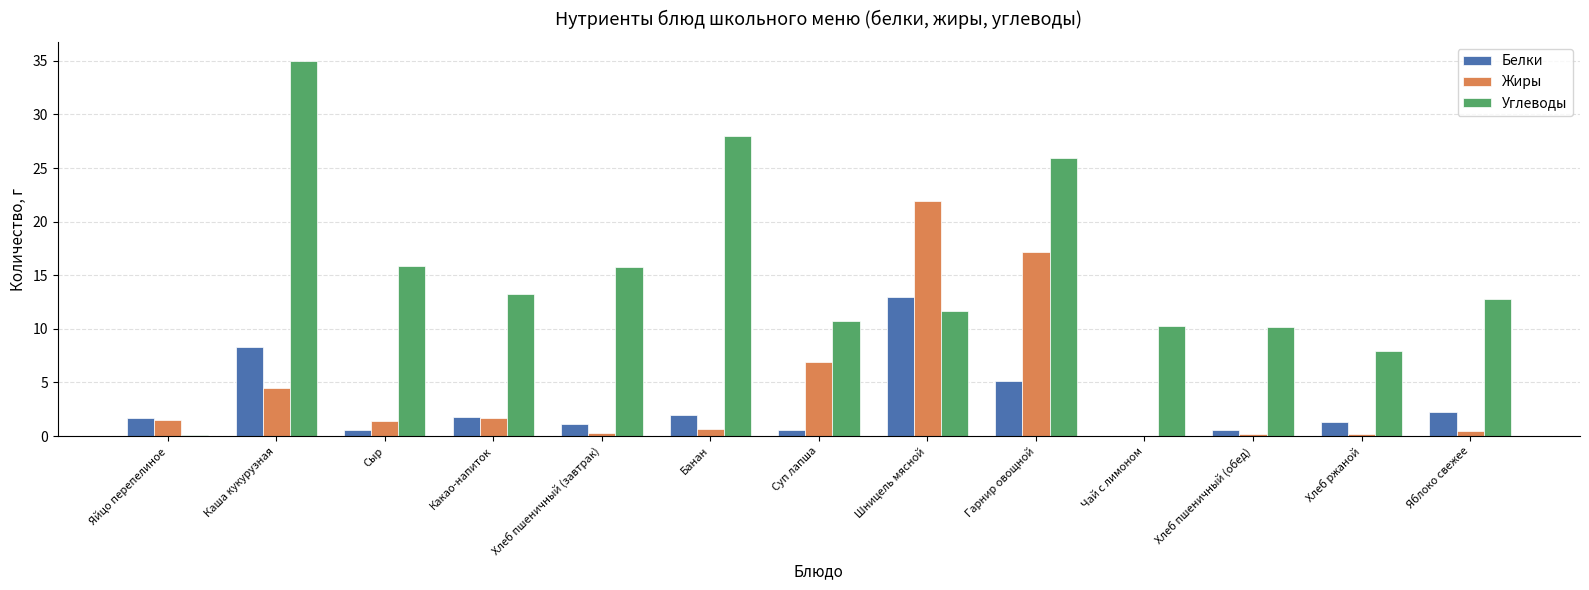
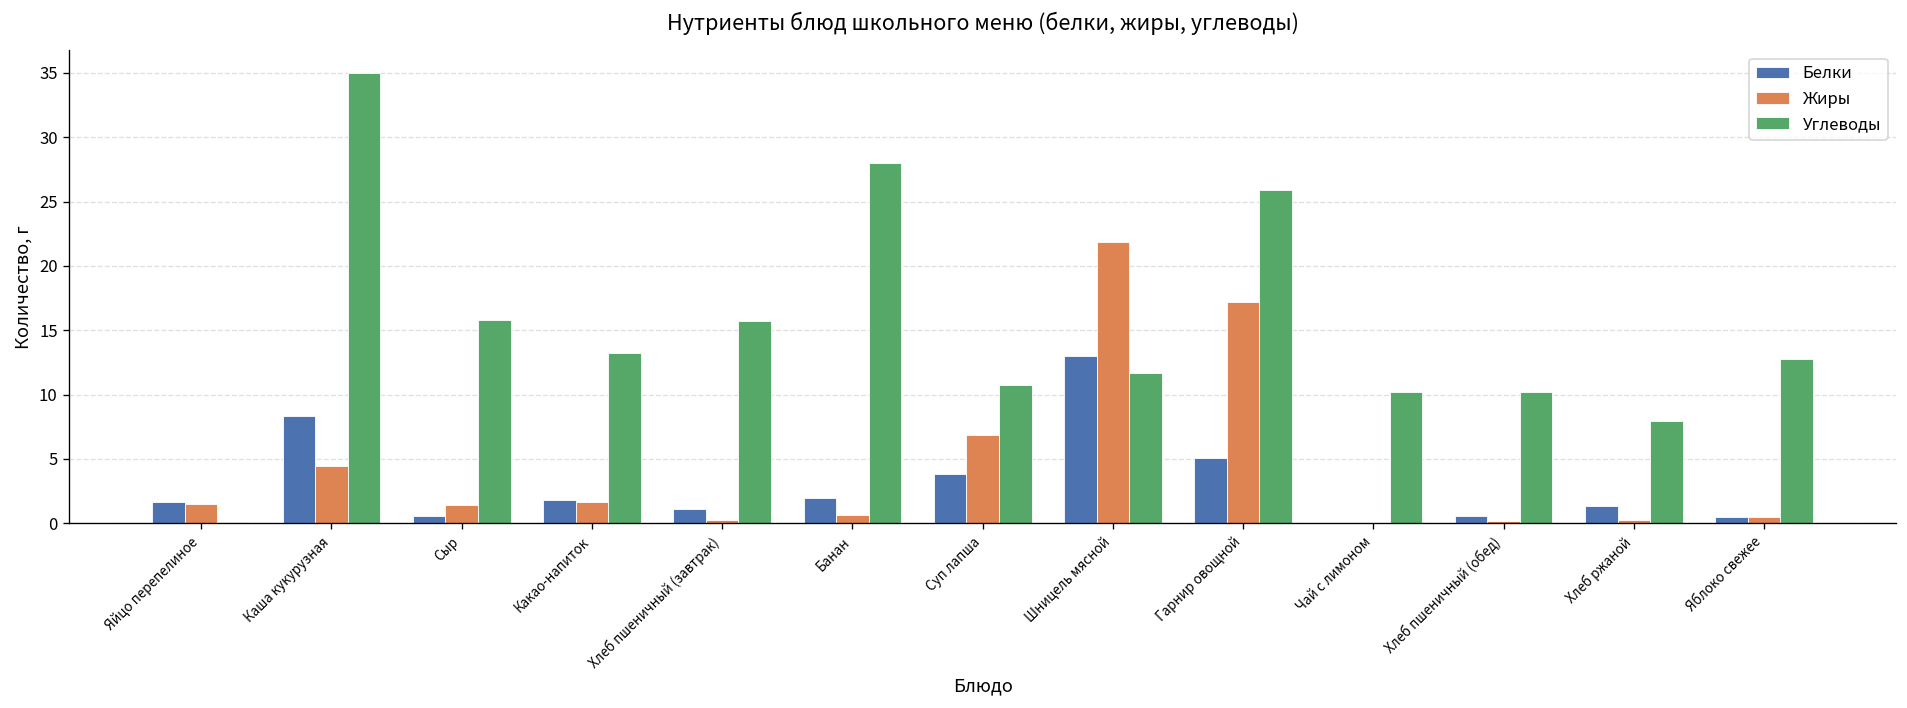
  {
    "Белки": {
      "Яйцо перепелиное": 1.6,
      "Каша кукурузная": 8.3,
      "Сыр": 0.5,
      "Какао-напиток": 1.8,
      "Хлеб пшеничный (завтрак)": 1.1,
      "Банан": 2.0,
-     "Суп лапша": 0.5,
+     "Суп лапша": 3.8,
      "Шницель мясной": 13.0,
      "Гарнир овощной": 5.1,
      "Чай с лимоном": 0.0,
      "Хлеб пшеничный (обед)": 0.6,
      "Хлеб ржаной": 1.3,
-     "Яблоко свежее": 2.2
+     "Яблоко свежее": 0.5
    },
    "Жиры": {
      "Яйцо перепелиное": 1.5,
      "Каша кукурузная": 4.5,
      "Сыр": 1.4,
      "Какао-напиток": 1.7,
      "Хлеб пшеничный (завтрак)": 0.3,
      "Банан": 0.7,
      "Суп лапша": 6.9,
      "Шницель мясной": 21.9,
      "Гарнир овощной": 17.2,
      "Чай с лимоном": 0.0,
      "Хлеб ржаной": 0.2,
      "Яблоко свежее": 0.5
    },
    "Углеводы": {
      "Каша кукурузная": 35.0,
      "Сыр": 15.8,
      "Какао-напиток": 13.2,
      "Хлеб пшеничный (завтрак)": 15.7,
      "Банан": 28.0,
      "Суп лапша": 10.7,
      "Шницель мясной": 11.7,
      "Гарнир овощной": 25.9,
      "Чай с лимоном": 10.2,
      "Хлеб пшеничный (обед)": 10.2,
      "Хлеб ржаной": 7.9,
      "Яблоко свежее": 12.8
    }
  }
